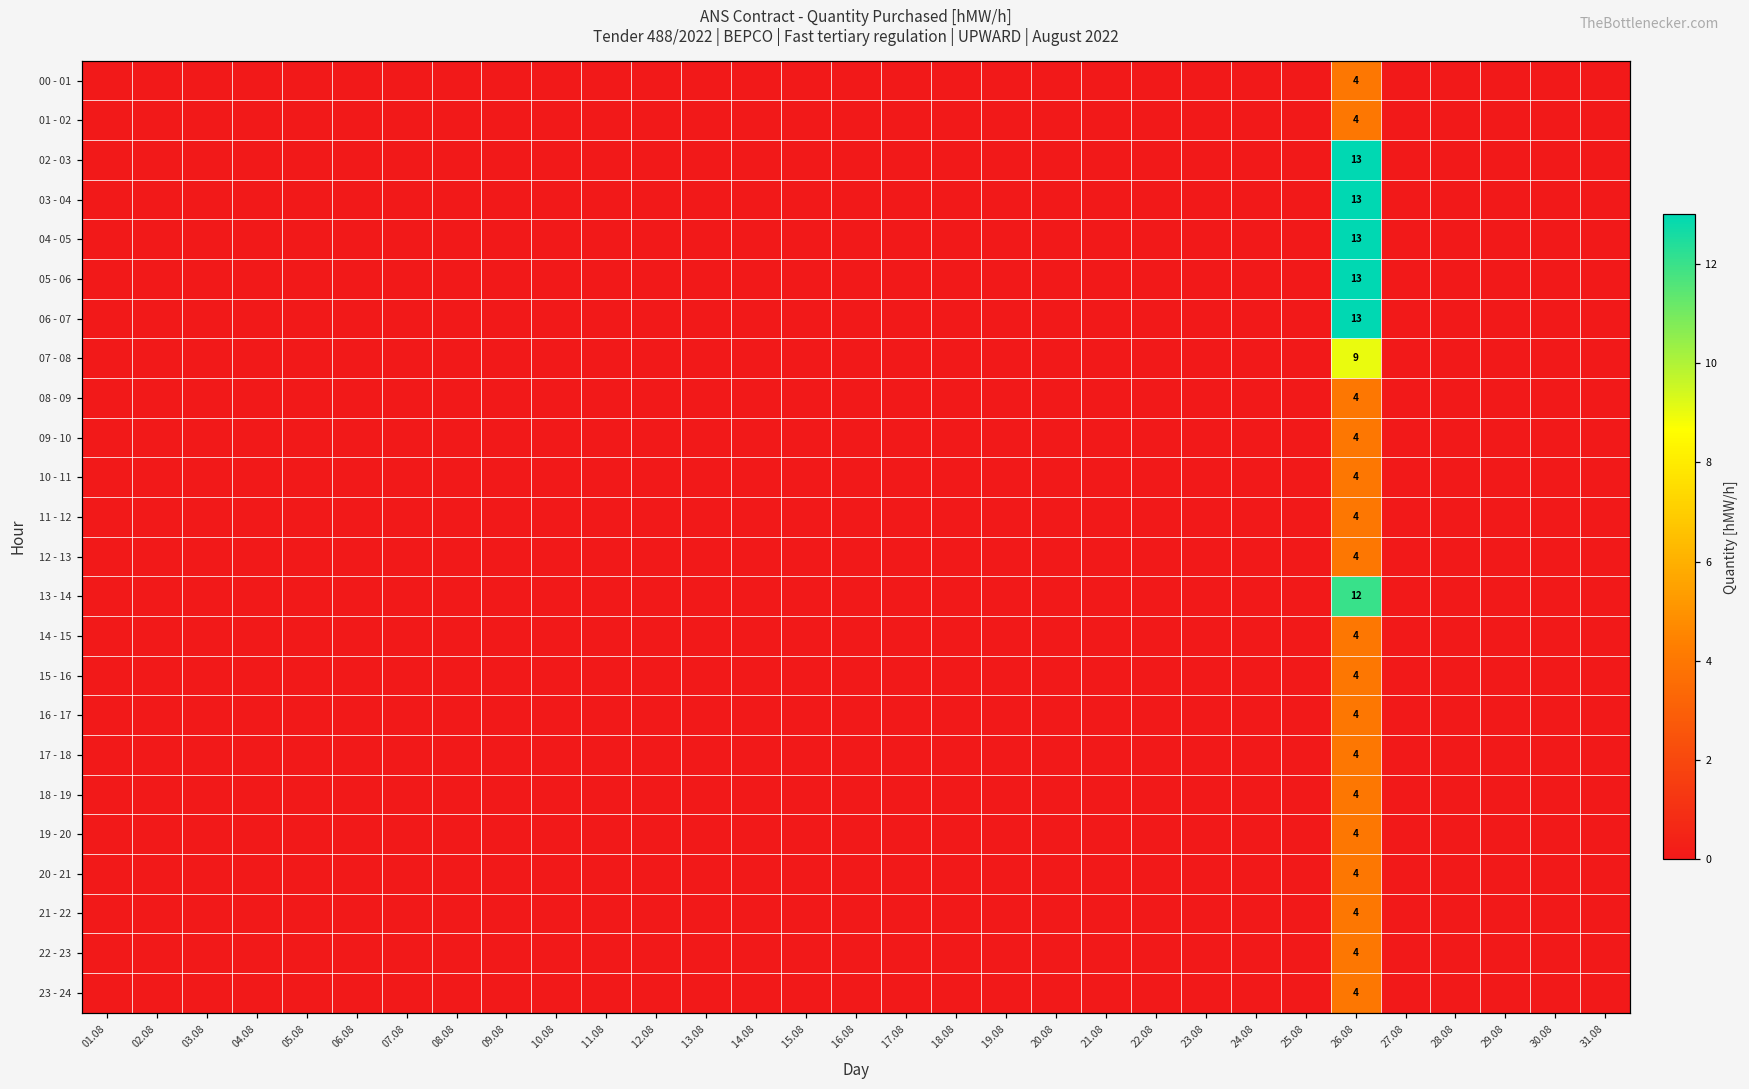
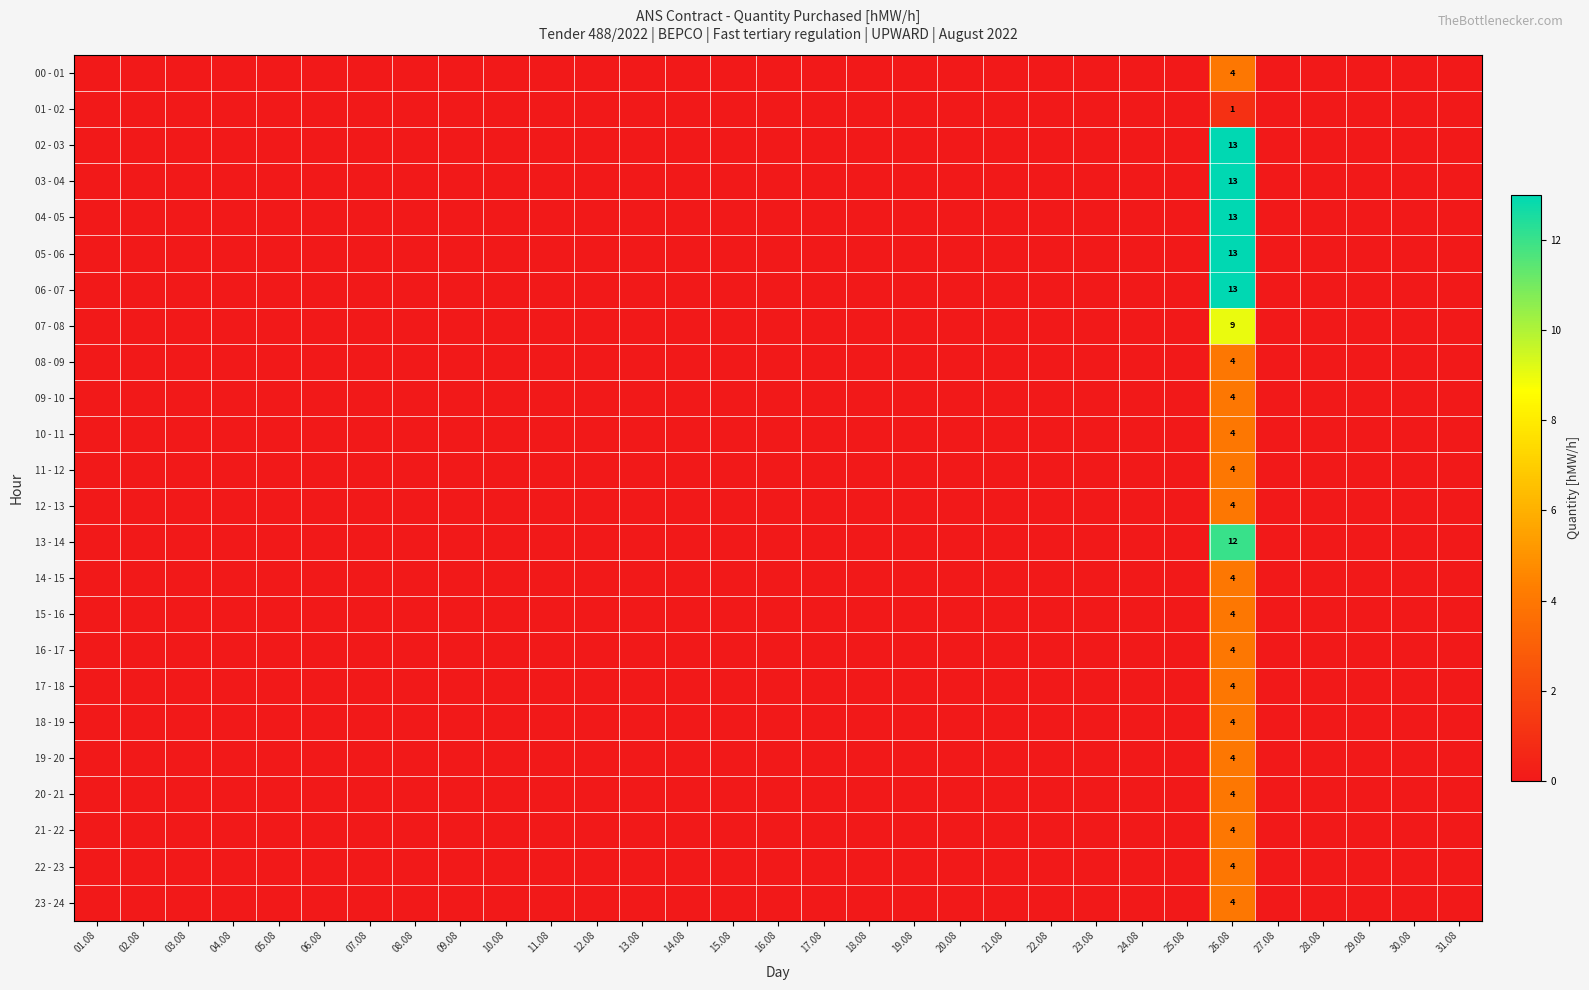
  {
    "00 - 01": {
      "26.08": 4
    },
    "01 - 02": {
-     "26.08": 4
+     "26.08": 1
    },
    "02 - 03": {
      "26.08": 13
    },
    "03 - 04": {
      "26.08": 13
    },
    "04 - 05": {
      "26.08": 13
    },
    "05 - 06": {
      "26.08": 13
    },
    "06 - 07": {
      "26.08": 13
    },
    "07 - 08": {
      "26.08": 9
    },
    "08 - 09": {
      "26.08": 4
    },
    "09 - 10": {
      "26.08": 4
    },
    "10 - 11": {
      "26.08": 4
    },
    "11 - 12": {
      "26.08": 4
    },
    "12 - 13": {
      "26.08": 4
    },
    "13 - 14": {
      "26.08": 12
    },
    "14 - 15": {
      "26.08": 4
    },
    "15 - 16": {
      "26.08": 4
    },
    "16 - 17": {
      "26.08": 4
    },
    "17 - 18": {
      "26.08": 4
    },
    "18 - 19": {
      "26.08": 4
    },
    "19 - 20": {
      "26.08": 4
    },
    "20 - 21": {
      "26.08": 4
    },
    "21 - 22": {
      "26.08": 4
    },
    "22 - 23": {
      "26.08": 4
    },
    "23 - 24": {
      "26.08": 4
    }
  }
